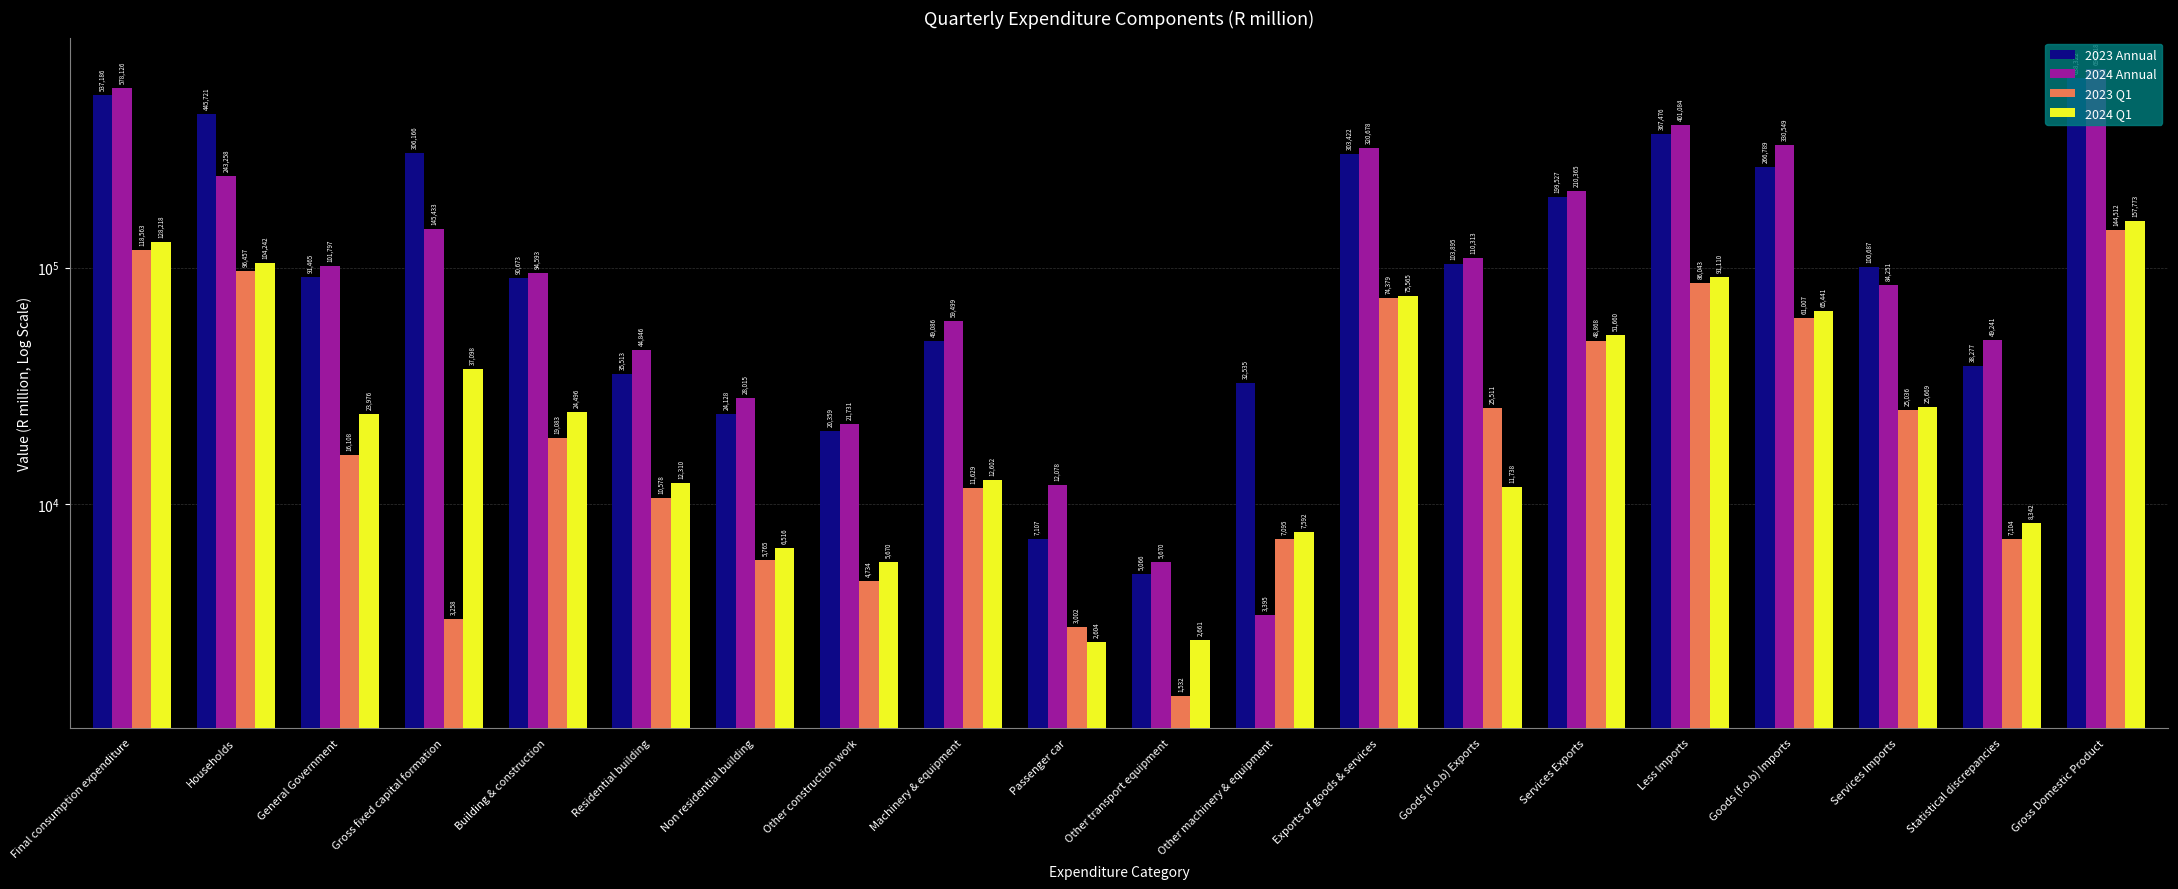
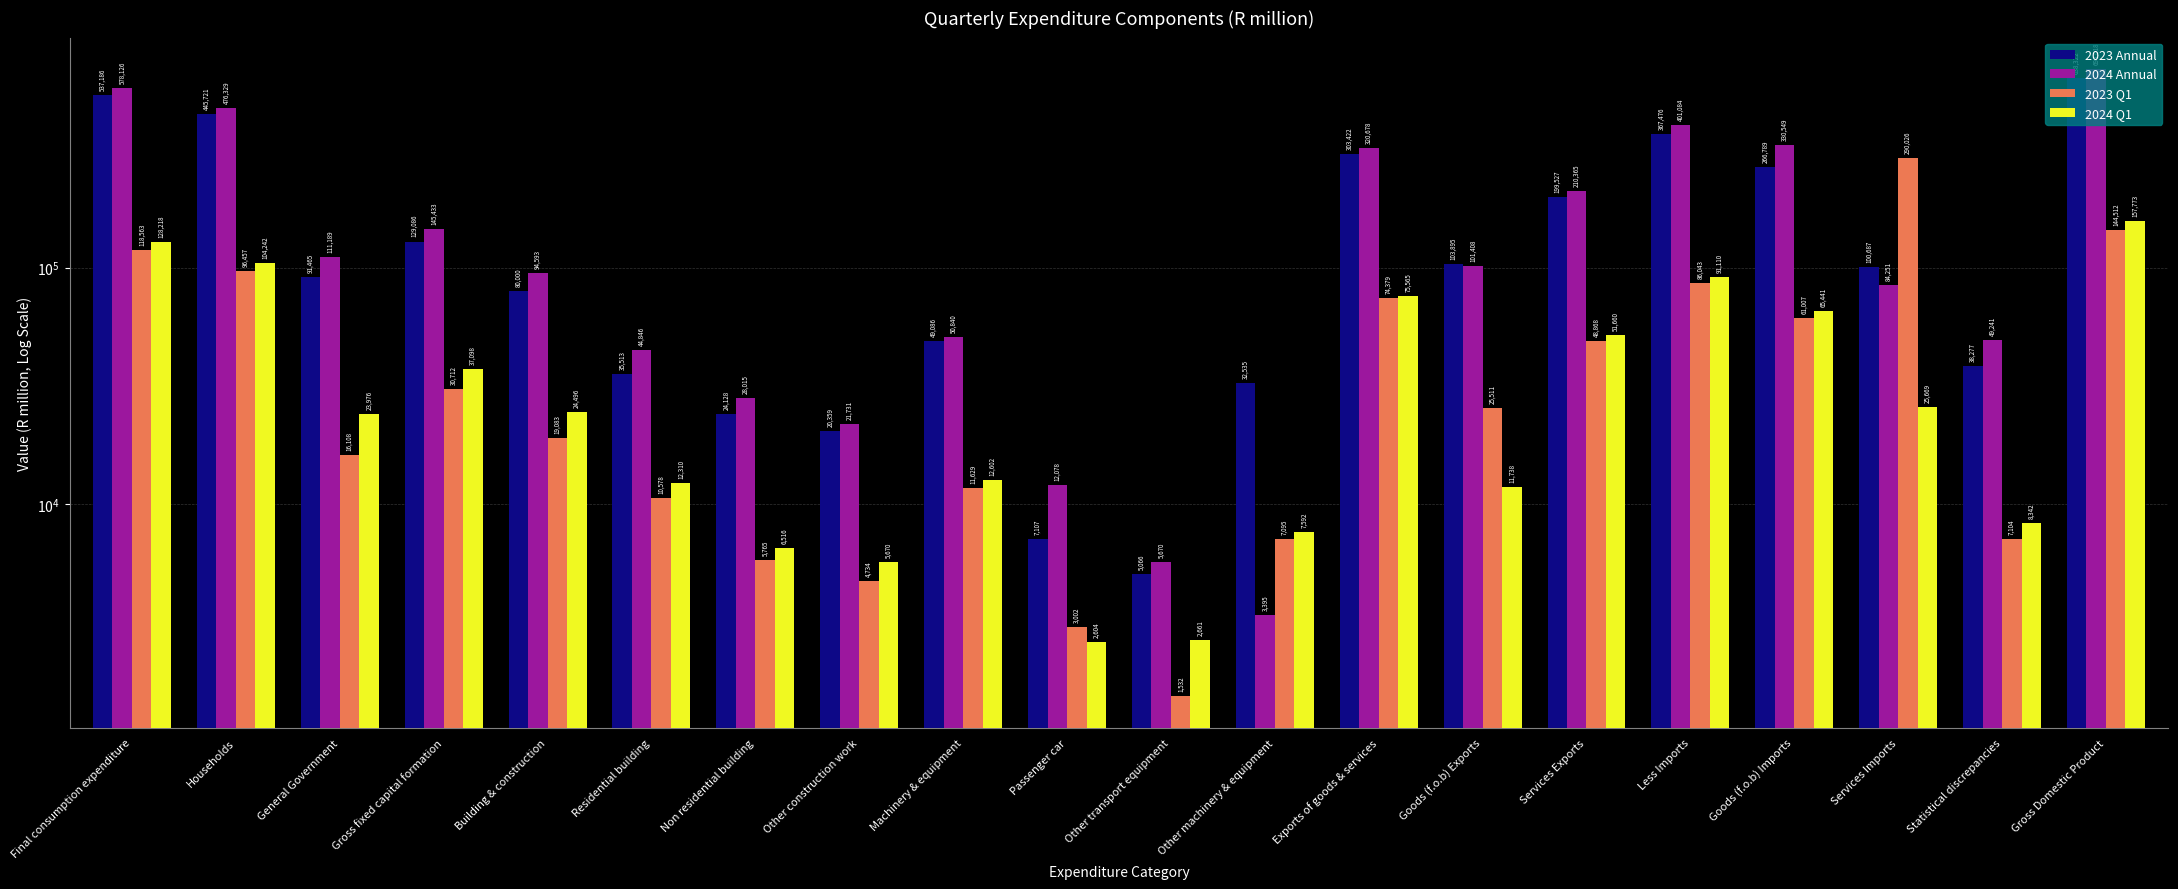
  {
    "2023 Annual": {
      "Final consumption expenditure": "537,186",
      "Households": "445,721",
      "General Government": "91,465",
-     "Gross fixed capital formation": "306,166",
-     "Building & construction": "90,673",
+     "Gross fixed capital formation": "129,086",
+     "Building & construction": "80,000",
      "Residential building": "35,513",
      "Non residential building": "24,128",
      "Other construction work": "20,359",
      "Machinery & equipment": "49,086",
      "Passenger car": "7,107",
      "Other transport equipment": "5,066",
      "Other machinery & equipment": "32,535",
      "Exports of goods & services": "303,422",
      "Goods (f.o.b) Exports": "103,895",
      "Services Exports": "199,527",
      "Less Imports": "367,476",
      "Goods (f.o.b) Imports": "266,789",
      "Services Imports": "100,687",
      "Statistical discrepancies": "38,277"
    },
    "2024 Annual": {
      "Final consumption expenditure": "578,126",
-     "Households": "243,258",
-     "General Government": "101,797",
+     "Households": "476,329",
+     "General Government": "111,189",
      "Gross fixed capital formation": "145,433",
      "Building & construction": "94,593",
      "Residential building": "44,846",
      "Non residential building": "28,015",
      "Other construction work": "21,731",
-     "Machinery & equipment": "59,499",
+     "Machinery & equipment": "50,840",
      "Passenger car": "12,078",
      "Other transport equipment": "5,670",
      "Other machinery & equipment": "3,395",
      "Exports of goods & services": "320,678",
-     "Goods (f.o.b) Exports": "110,313",
+     "Goods (f.o.b) Exports": "101,408",
      "Services Exports": "210,365",
      "Less Imports": "401,084",
      "Goods (f.o.b) Imports": "330,549",
      "Services Imports": "84,251",
      "Statistical discrepancies": "49,241"
    },
    "2023 Q1": {
      "Final consumption expenditure": "118,563",
      "Households": "96,457",
      "General Government": "16,108",
-     "Gross fixed capital formation": "3,258",
+     "Gross fixed capital formation": "30,712",
      "Building & construction": "19,083",
      "Residential building": "10,578",
      "Non residential building": "5,765",
      "Other construction work": "4,734",
      "Machinery & equipment": "11,629",
      "Passenger car": "3,002",
      "Other transport equipment": "1,532",
      "Other machinery & equipment": "7,095",
      "Exports of goods & services": "74,379",
      "Goods (f.o.b) Exports": "25,511",
      "Services Exports": "48,868",
      "Less Imports": "86,043",
      "Goods (f.o.b) Imports": "61,007",
-     "Services Imports": "25,036",
+     "Services Imports": "290,026",
      "Statistical discrepancies": "7,104",
      "Gross Domestic Product": "144,512"
    },
    "2024 Q1": {
      "Final consumption expenditure": "128,218",
      "Households": "104,242",
      "General Government": "23,976",
      "Gross fixed capital formation": "37,098",
      "Building & construction": "24,496",
      "Residential building": "12,310",
      "Non residential building": "6,516",
      "Other construction work": "5,670",
      "Machinery & equipment": "12,602",
      "Passenger car": "2,604",
      "Other transport equipment": "2,661",
      "Other machinery & equipment": "7,592",
      "Exports of goods & services": "75,565",
      "Goods (f.o.b) Exports": "11,738",
      "Services Exports": "51,660",
      "Less Imports": "91,110",
      "Goods (f.o.b) Imports": "65,441",
      "Services Imports": "25,669",
      "Statistical discrepancies": "8,342",
      "Gross Domestic Product": "157,773"
    }
  }
